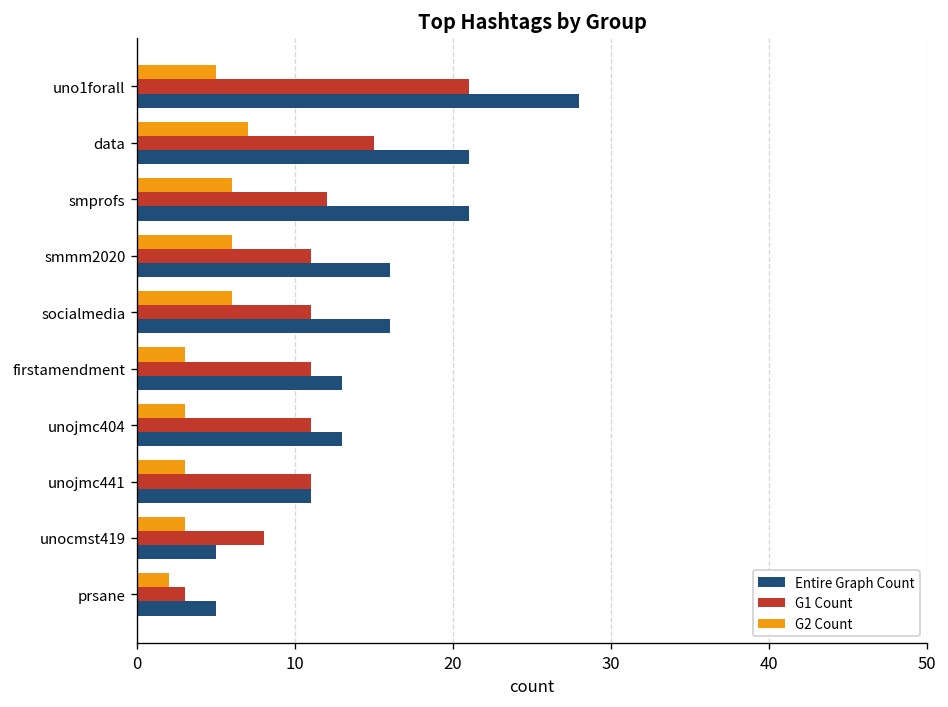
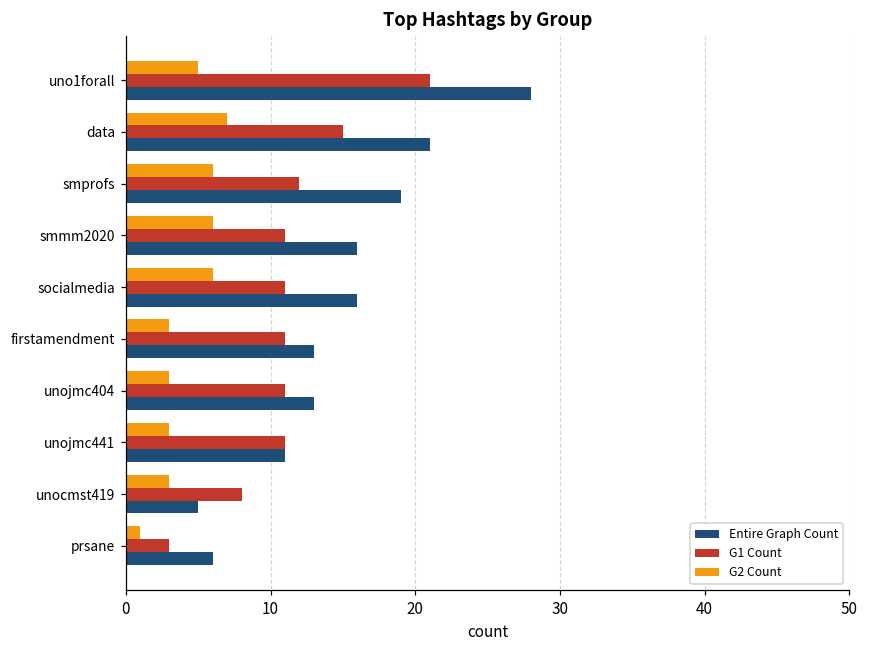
  {
    "Entire Graph Count": {
      "uno1forall": 28,
      "data": 21,
-     "smprofs": 21,
+     "smprofs": 19,
      "smmm2020": 16,
      "socialmedia": 16,
      "firstamendment": 13,
      "unojmc404": 13,
      "unojmc441": 11,
      "unocmst419": 5,
-     "prsane": 5
+     "prsane": 6
    },
    "G1 Count": {
      "uno1forall": 21,
      "data": 15,
      "smprofs": 12,
      "smmm2020": 11,
      "socialmedia": 11,
      "firstamendment": 11,
      "unojmc404": 11,
      "unojmc441": 11,
      "unocmst419": 8,
      "prsane": 3
    },
    "G2 Count": {
      "uno1forall": 5,
      "data": 7,
      "smprofs": 6,
      "smmm2020": 6,
      "socialmedia": 6,
      "firstamendment": 3,
      "unojmc404": 3,
      "unojmc441": 3,
      "unocmst419": 3,
-     "prsane": 2
+     "prsane": 1
    }
  }
